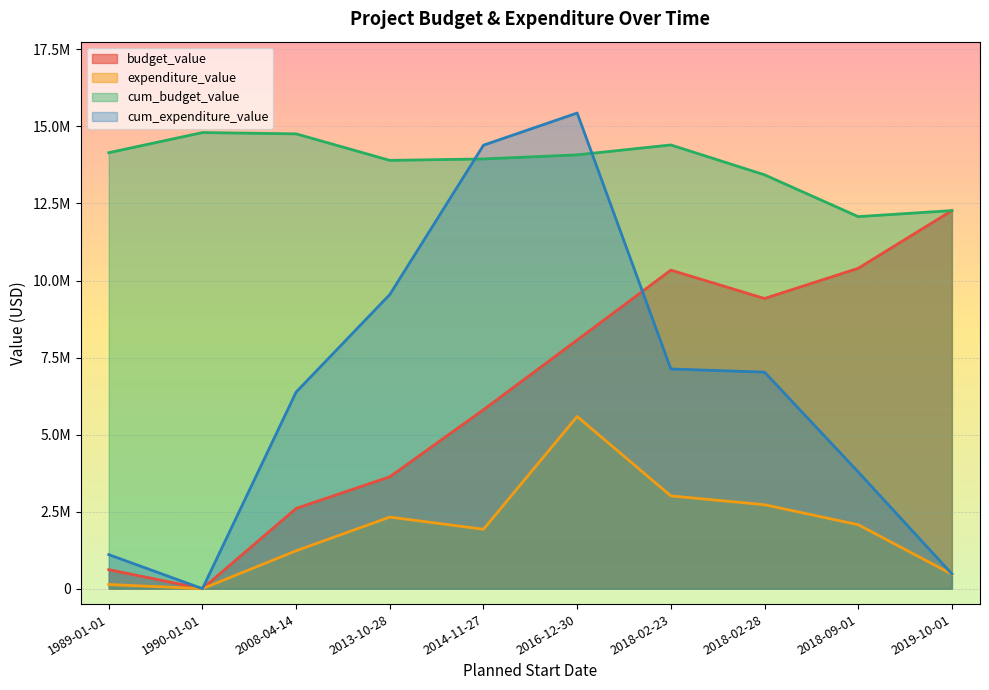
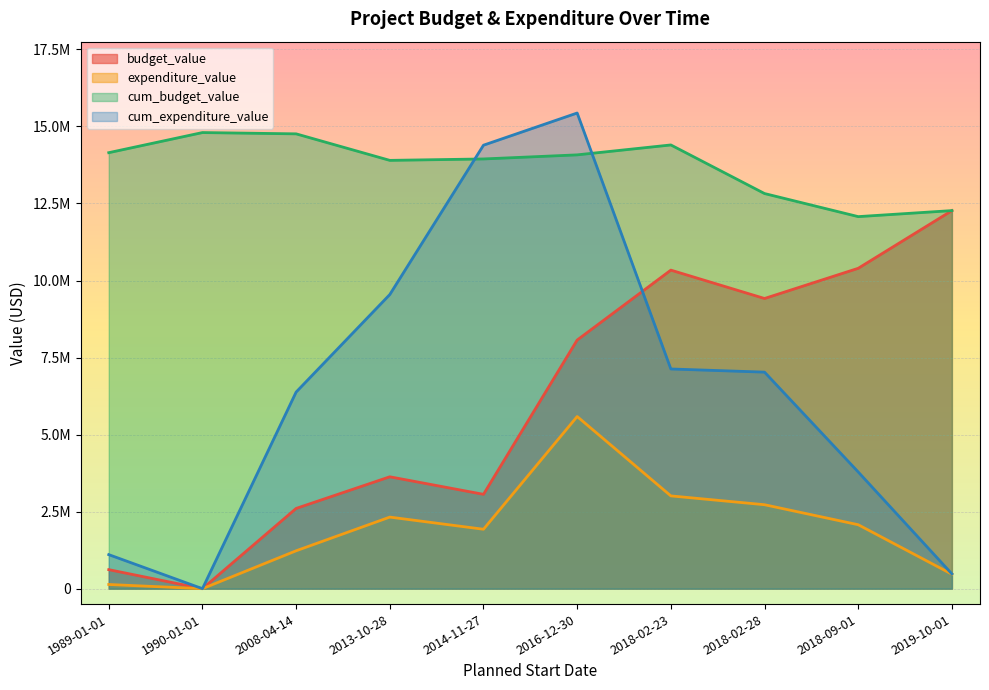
  {
    "budget_value": {
      "1989-01-01": 600000,
      "2008-04-14": 2600000,
      "2013-10-28": 3600000,
-     "2014-11-27": 5800000,
+     "2014-11-27": 3100000,
      "2016-12-30": 8100000,
      "2018-02-23": 10300000,
      "2018-02-28": 9400000,
      "2018-09-01": 10400000
    },
    "expenditure_value": {
      "1989-01-01": 100000,
      "2008-04-14": 1200000,
      "2013-10-28": 2300000,
      "2014-11-27": 1900000,
      "2016-12-30": 5600000,
      "2018-02-23": 3000000,
      "2018-02-28": 2700000,
      "2018-09-01": 2100000
    },
    "cum_budget_value": {
      "1989-01-01": 14100000,
      "1990-01-01": 14800000,
      "2008-04-14": 14800000,
      "2013-10-28": 13900000,
      "2014-11-27": 13900000,
      "2016-12-30": 14100000,
      "2018-02-23": 14400000,
-     "2018-02-28": 13400000,
+     "2018-02-28": 12800000,
      "2018-09-01": 12100000
    },
    "cum_expenditure_value": {
      "1989-01-01": 1100000,
      "2008-04-14": 6400000,
      "2013-10-28": 9500000,
      "2014-11-27": 14400000,
      "2016-12-30": 15400000,
      "2018-02-23": 7100000,
      "2018-02-28": 7000000,
      "2018-09-01": 3800000
    }
  }
